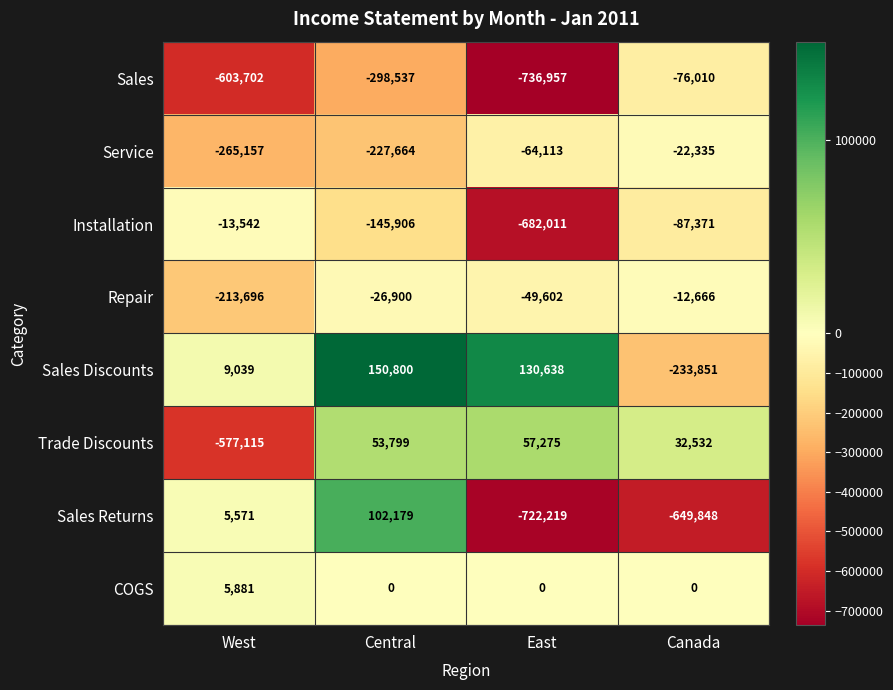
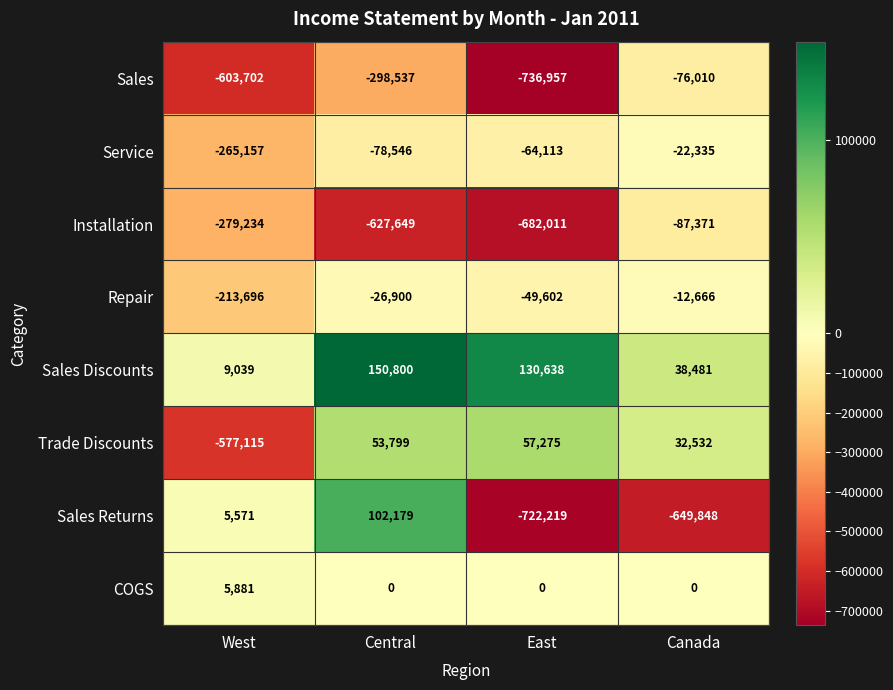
  {
    "Sales": {
      "West": "-603,702",
      "Central": "-298,537",
      "East": "-736,957",
      "Canada": "-76,010"
    },
    "Service": {
      "West": "-265,157",
-     "Central": "-227,664",
+     "Central": "-78,546",
      "East": "-64,113",
      "Canada": "-22,335"
    },
    "Installation": {
-     "West": "-13,542",
-     "Central": "-145,906",
+     "West": "-279,234",
+     "Central": "-627,649",
      "East": "-682,011",
      "Canada": "-87,371"
    },
    "Repair": {
      "West": "-213,696",
      "Central": "-26,900",
      "East": "-49,602",
      "Canada": "-12,666"
    },
    "Sales Discounts": {
      "West": "9,039",
      "Central": "150,800",
      "East": "130,638",
-     "Canada": "-233,851"
+     "Canada": "38,481"
    },
    "Trade Discounts": {
      "West": "-577,115",
      "Central": "53,799",
      "East": "57,275",
      "Canada": "32,532"
    },
    "Sales Returns": {
      "West": "5,571",
      "Central": "102,179",
      "East": "-722,219",
      "Canada": "-649,848"
    },
    "COGS": {
      "West": "5,881",
      "Central": "0",
      "East": "0",
      "Canada": "0"
    }
  }
